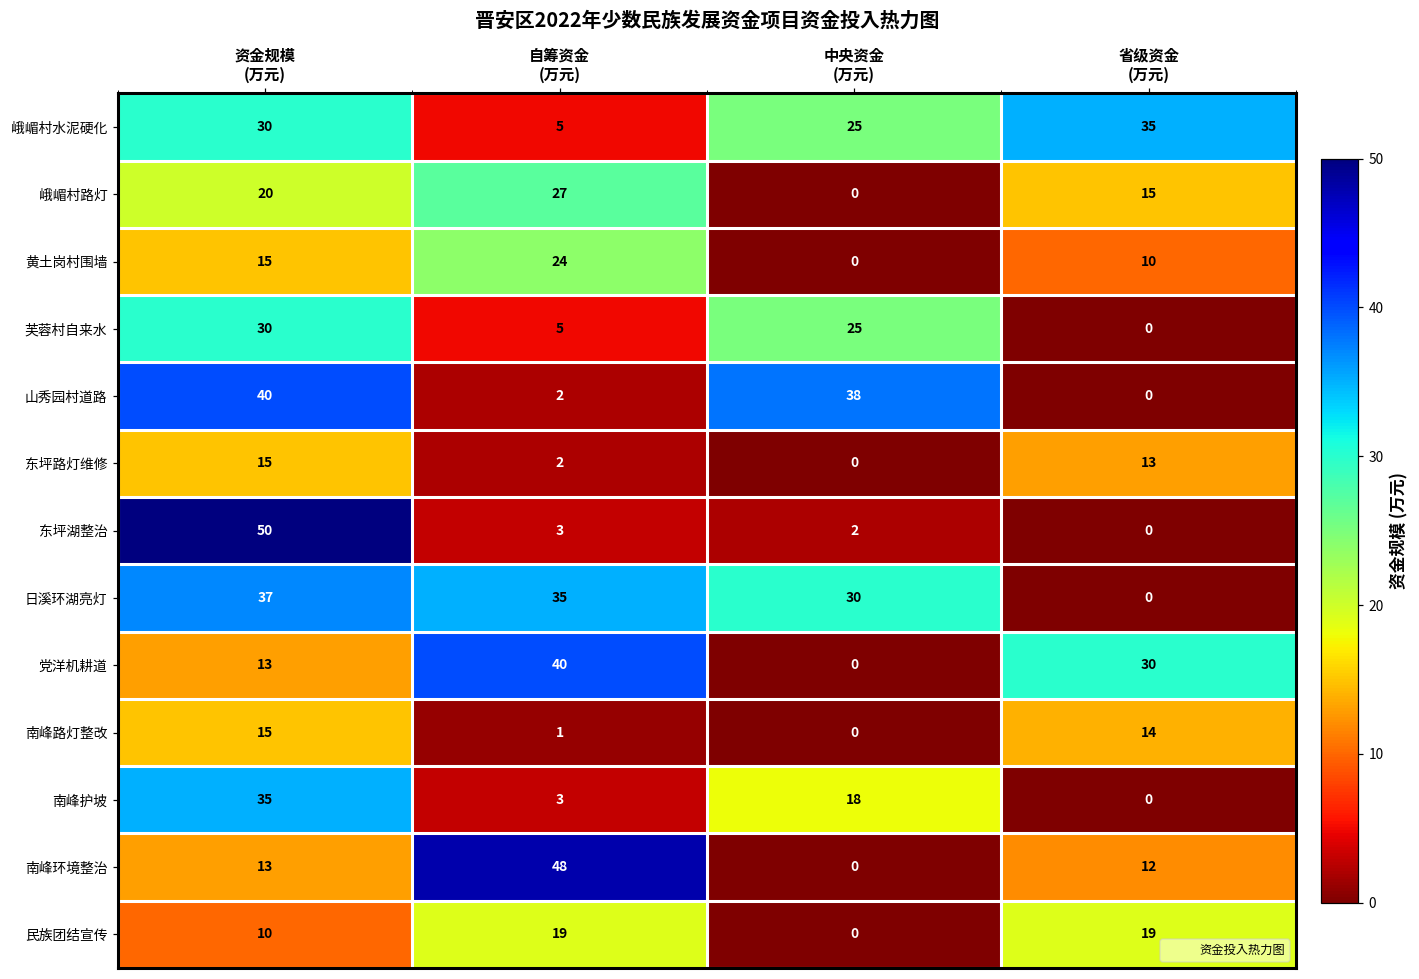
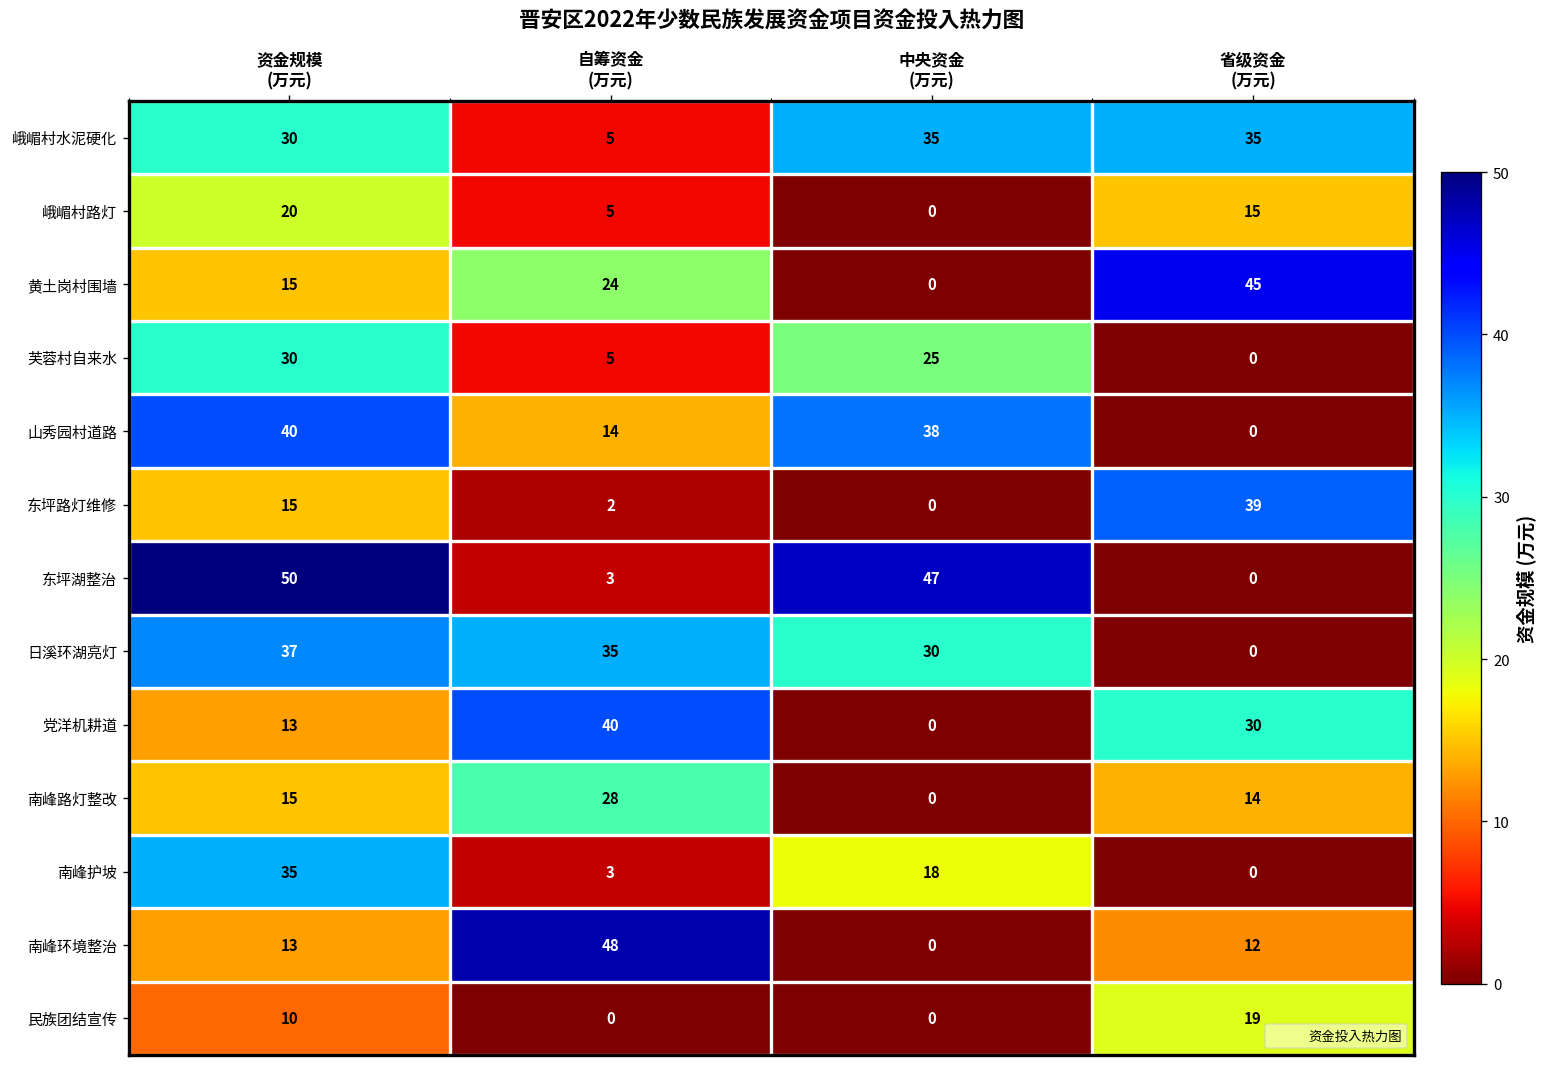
  {
    "峨嵋村水泥硬化": {
      "资金规模 (万元)": 30,
      "自筹资金 (万元)": 5,
-     "中央资金 (万元)": 25,
+     "中央资金 (万元)": 35,
      "省级资金 (万元)": 35
    },
    "峨嵋村路灯": {
      "资金规模 (万元)": 20,
-     "自筹资金 (万元)": 27,
+     "自筹资金 (万元)": 5,
      "中央资金 (万元)": 0,
      "省级资金 (万元)": 15
    },
    "黄土岗村围墙": {
      "资金规模 (万元)": 15,
      "自筹资金 (万元)": 24,
      "中央资金 (万元)": 0,
-     "省级资金 (万元)": 10
+     "省级资金 (万元)": 45
    },
    "芙蓉村自来水": {
      "资金规模 (万元)": 30,
      "自筹资金 (万元)": 5,
      "中央资金 (万元)": 25,
      "省级资金 (万元)": 0
    },
    "山秀园村道路": {
      "资金规模 (万元)": 40,
-     "自筹资金 (万元)": 2,
+     "自筹资金 (万元)": 14,
      "中央资金 (万元)": 38,
      "省级资金 (万元)": 0
    },
    "东坪路灯维修": {
      "资金规模 (万元)": 15,
      "自筹资金 (万元)": 2,
      "中央资金 (万元)": 0,
-     "省级资金 (万元)": 13
+     "省级资金 (万元)": 39
    },
    "东坪湖整治": {
      "资金规模 (万元)": 50,
      "自筹资金 (万元)": 3,
-     "中央资金 (万元)": 2,
+     "中央资金 (万元)": 47,
      "省级资金 (万元)": 0
    },
    "日溪环湖亮灯": {
      "资金规模 (万元)": 37,
      "自筹资金 (万元)": 35,
      "中央资金 (万元)": 30,
      "省级资金 (万元)": 0
    },
    "党洋机耕道": {
      "资金规模 (万元)": 13,
      "自筹资金 (万元)": 40,
      "中央资金 (万元)": 0,
      "省级资金 (万元)": 30
    },
    "南峰路灯整改": {
      "资金规模 (万元)": 15,
-     "自筹资金 (万元)": 1,
+     "自筹资金 (万元)": 28,
      "中央资金 (万元)": 0,
      "省级资金 (万元)": 14
    },
    "南峰护坡": {
      "资金规模 (万元)": 35,
      "自筹资金 (万元)": 3,
      "中央资金 (万元)": 18,
      "省级资金 (万元)": 0
    },
    "南峰环境整治": {
      "资金规模 (万元)": 13,
      "自筹资金 (万元)": 48,
      "中央资金 (万元)": 0,
      "省级资金 (万元)": 12
    },
    "民族团结宣传": {
      "资金规模 (万元)": 10,
-     "自筹资金 (万元)": 19,
+     "自筹资金 (万元)": 0,
      "中央资金 (万元)": 0,
      "省级资金 (万元)": 19
    }
  }
